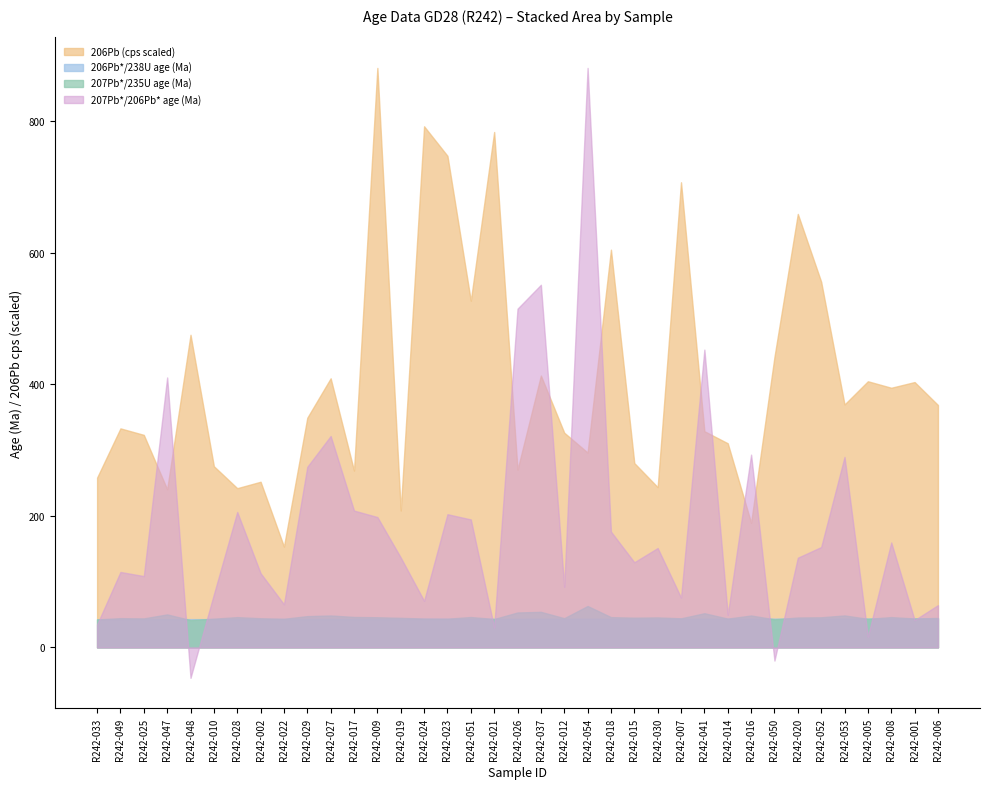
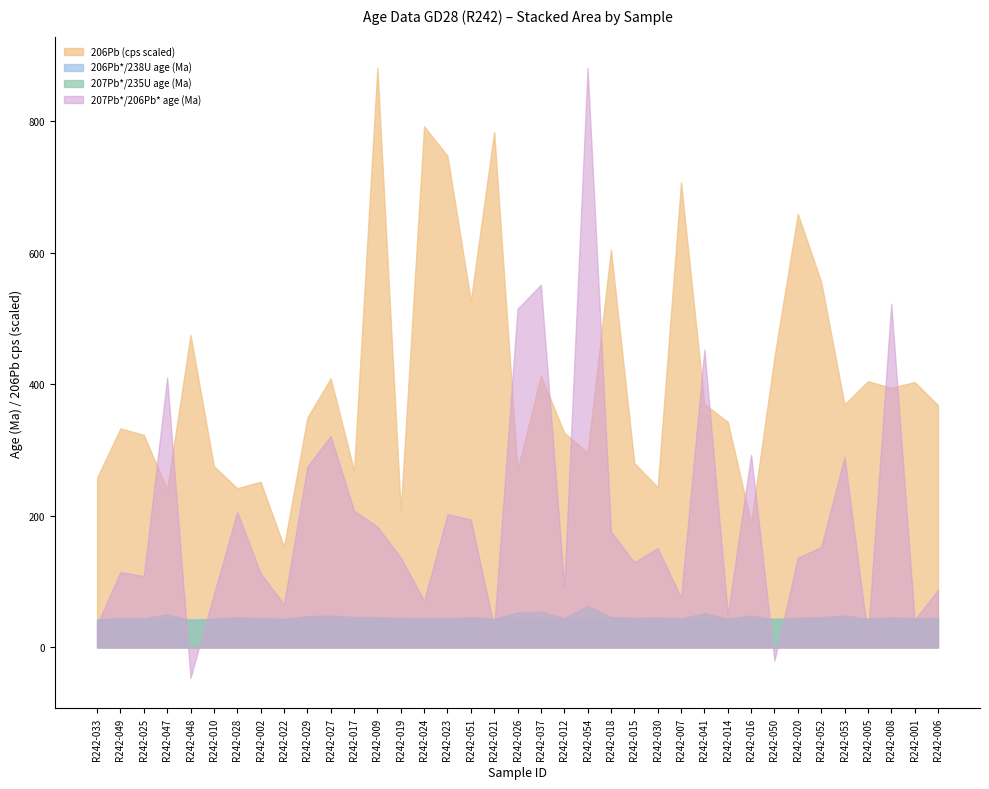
  {
    "206Pb (cps scaled)": {
      "R242-033": 260,
      "R242-049": 330,
      "R242-025": 320,
      "R242-047": 240,
      "R242-048": 480,
      "R242-010": 280,
      "R242-028": 240,
      "R242-002": 250,
      "R242-022": 150,
      "R242-029": 350,
      "R242-027": 410,
      "R242-017": 270,
      "R242-009": 880,
      "R242-019": 210,
      "R242-024": 790,
      "R242-023": 750,
      "R242-051": 530,
      "R242-021": 780,
      "R242-026": 270,
      "R242-037": 410,
      "R242-012": 330,
      "R242-054": 300,
      "R242-018": 600,
      "R242-015": 280,
      "R242-030": 240,
      "R242-007": 710,
-     "R242-041": 330,
-     "R242-014": 310,
+     "R242-041": 370,
+     "R242-014": 340,
      "R242-016": 190,
      "R242-050": 440,
      "R242-020": 660,
      "R242-052": 560,
      "R242-053": 370,
      "R242-005": 400,
      "R242-008": 390,
      "R242-001": 400,
      "R242-006": 370
    },
    "207Pb*/206Pb* age (Ma)": {
      "R242-033": 30,
      "R242-049": 110,
      "R242-025": 110,
      "R242-047": 410,
      "R242-010": 80,
      "R242-028": 210,
      "R242-002": 110,
      "R242-022": 70,
      "R242-029": 270,
      "R242-027": 320,
      "R242-017": 210,
-     "R242-009": 200,
+     "R242-009": 180,
      "R242-019": 140,
      "R242-024": 70,
      "R242-023": 200,
      "R242-051": 190,
      "R242-021": 30,
      "R242-026": 520,
      "R242-037": 550,
      "R242-012": 90,
      "R242-054": 880,
      "R242-018": 180,
      "R242-015": 130,
      "R242-030": 150,
      "R242-007": 80,
      "R242-041": 450,
      "R242-014": 50,
      "R242-016": 290,
      "R242-020": 140,
      "R242-052": 150,
      "R242-053": 290,
      "R242-005": 20,
-     "R242-008": 160,
-     "R242-006": 60
+     "R242-008": 520,
+     "R242-006": 90
    }
  }
